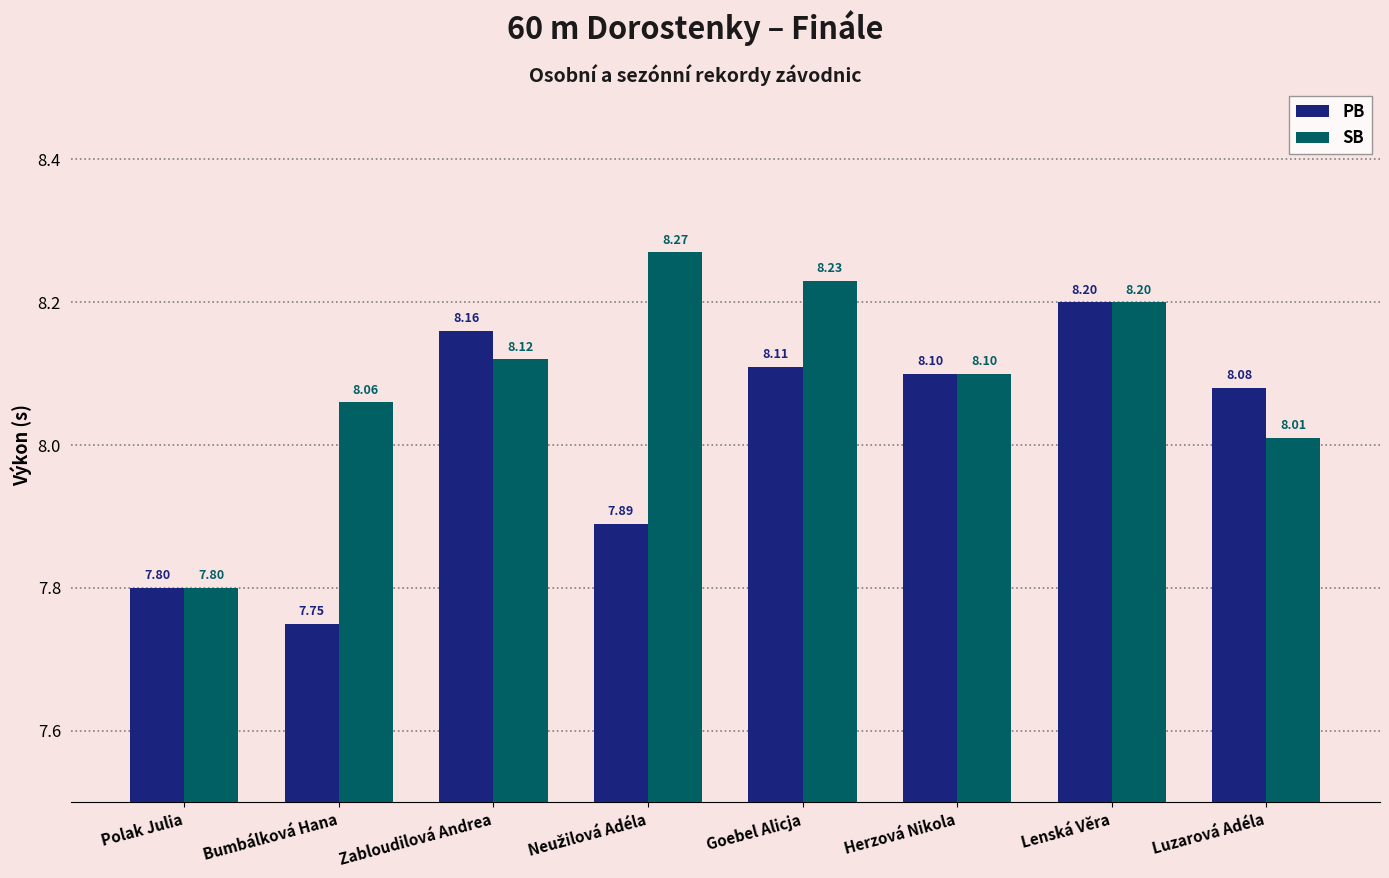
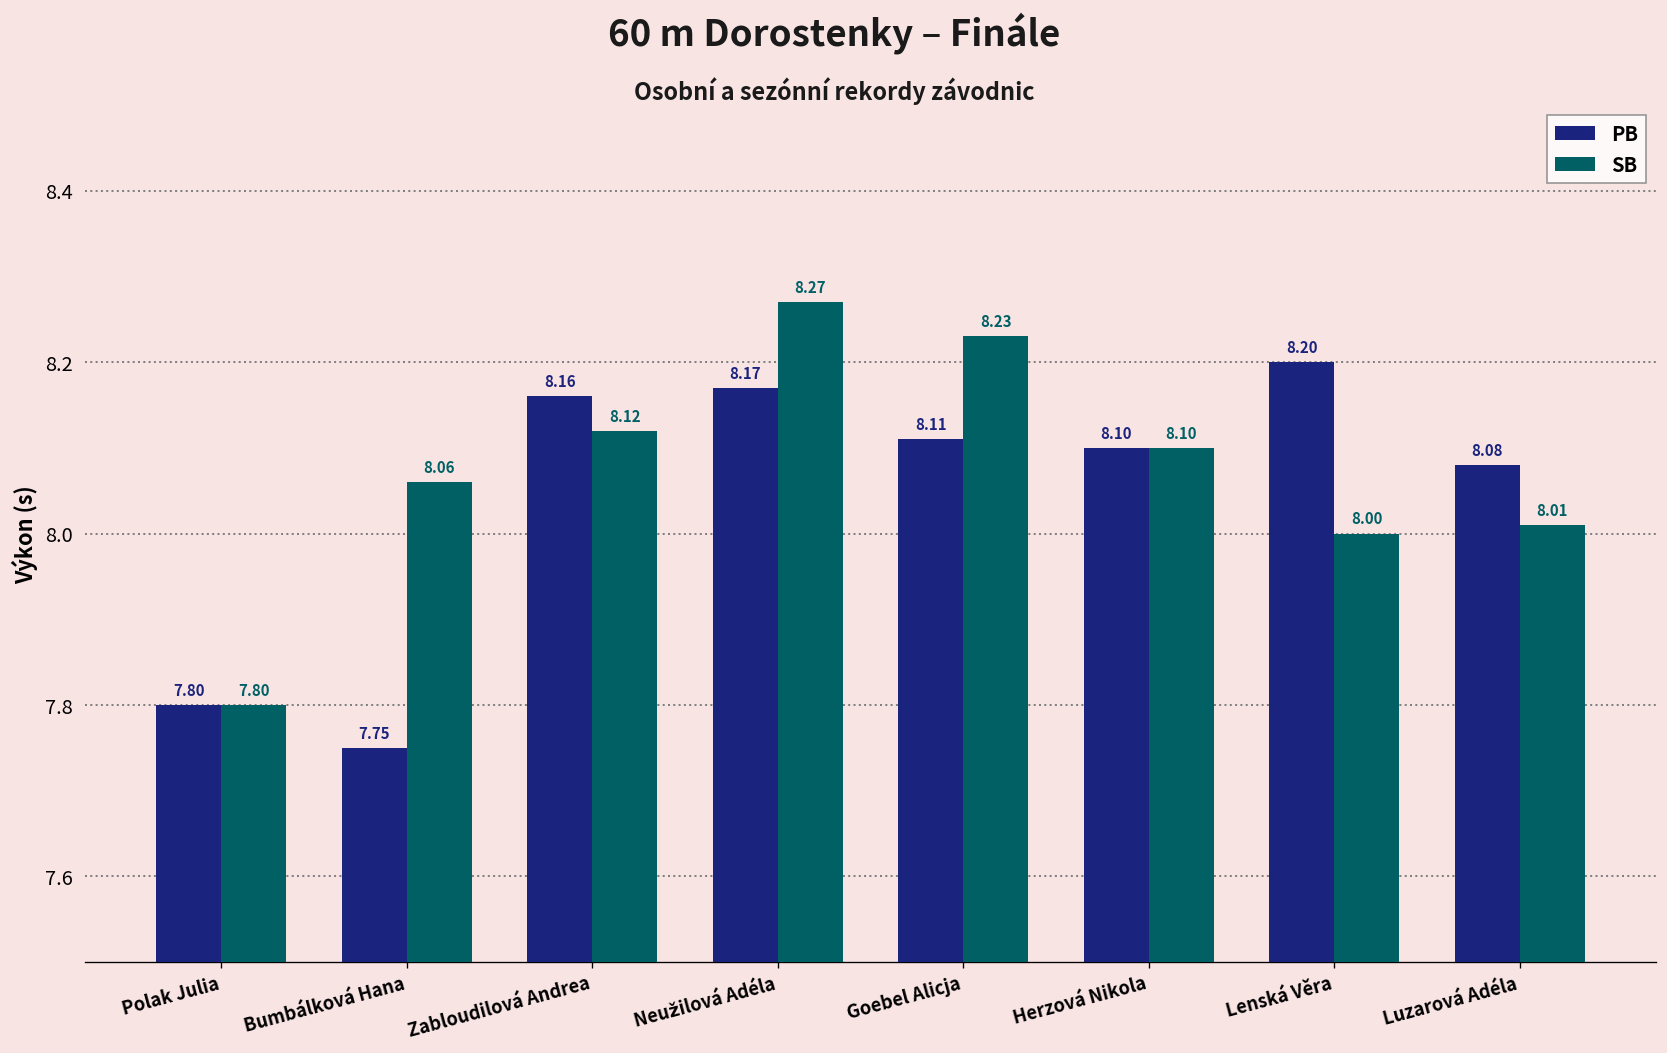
  {
    "PB": {
      "Polak Julia": 7.80,
      "Bumbálková Hana": 7.75,
      "Zabloudilová Andrea": 8.16,
-     "Neužilová Adéla": 7.89,
+     "Neužilová Adéla": 8.17,
      "Goebel Alicja": 8.11,
      "Herzová Nikola": 8.10,
      "Lenská Věra": 8.20,
      "Luzarová Adéla": 8.08
    },
    "SB": {
      "Polak Julia": 7.80,
      "Bumbálková Hana": 8.06,
      "Zabloudilová Andrea": 8.12,
      "Neužilová Adéla": 8.27,
      "Goebel Alicja": 8.23,
      "Herzová Nikola": 8.10,
-     "Lenská Věra": 8.20,
+     "Lenská Věra": 8.00,
      "Luzarová Adéla": 8.01
    }
  }
